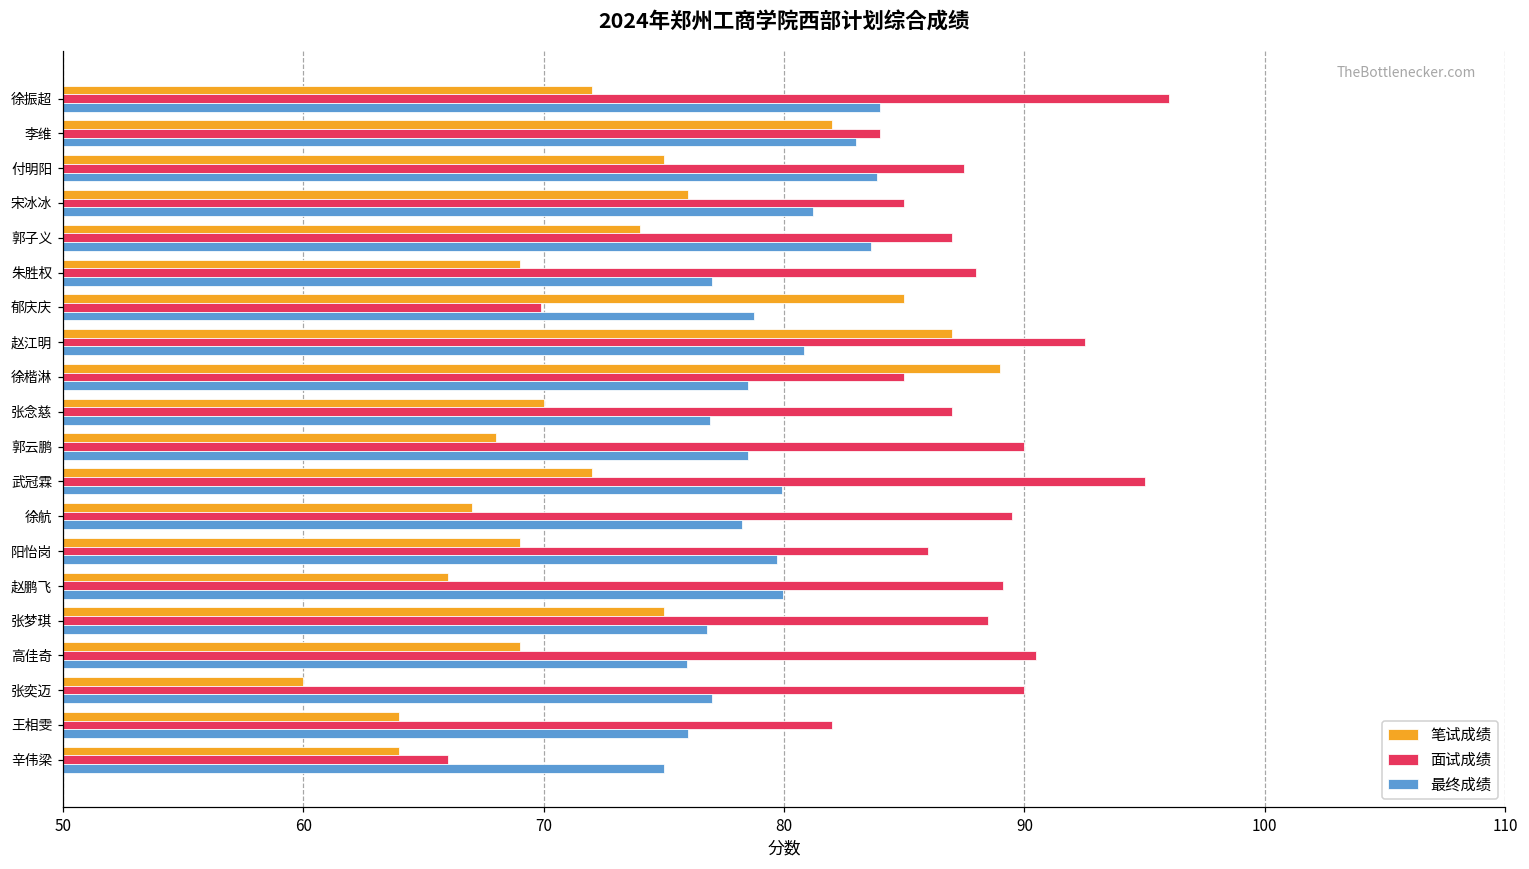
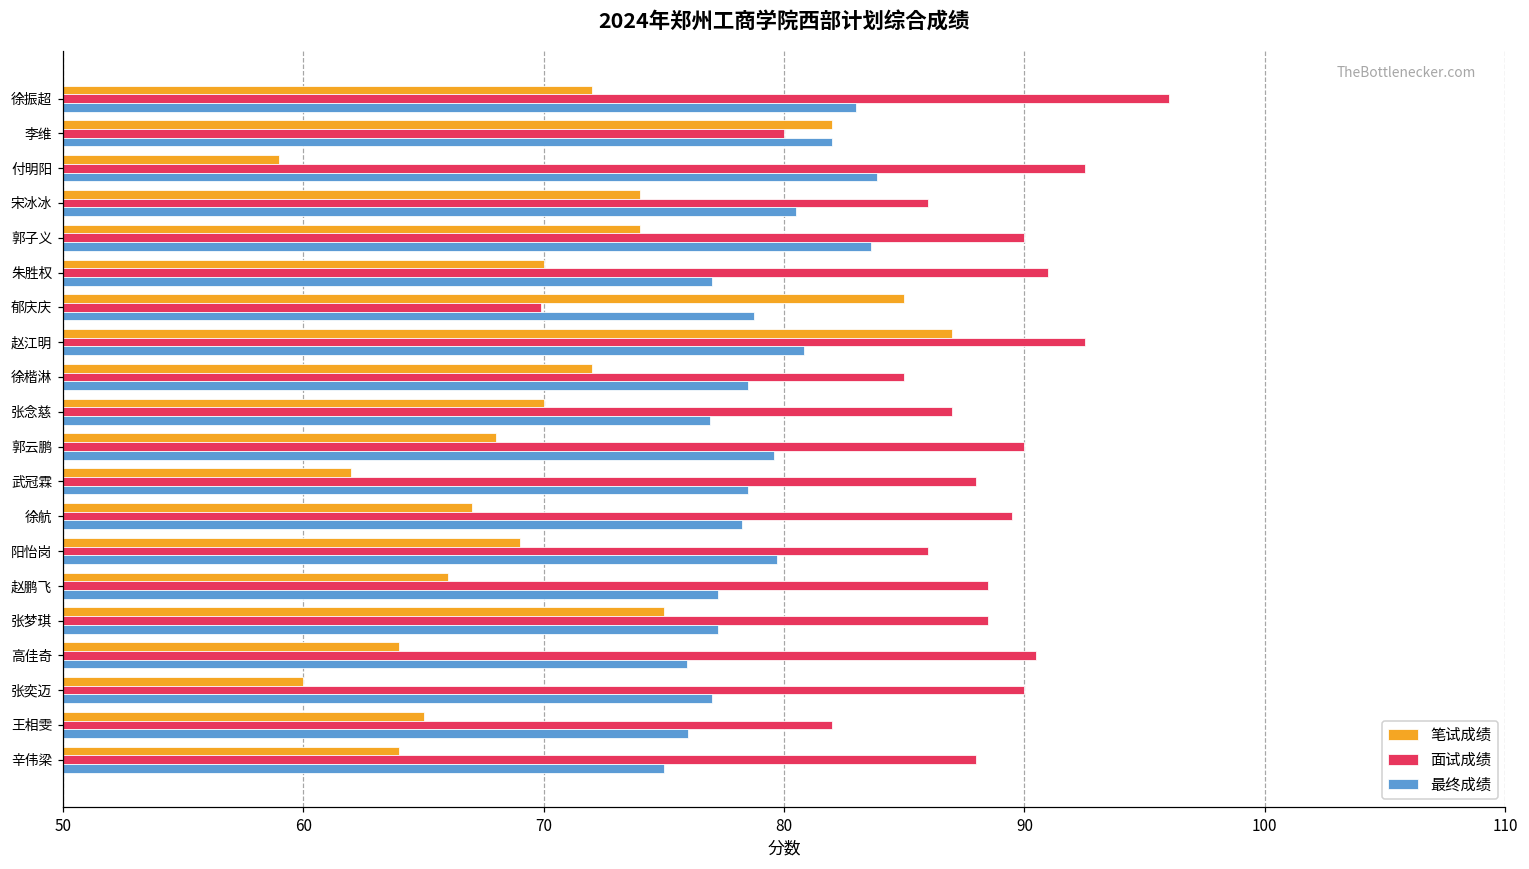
  {
    "笔试成绩": {
      "徐振超": 72,
      "李维": 82,
-     "付明阳": 75,
-     "宋冰冰": 76,
+     "付明阳": 59,
+     "宋冰冰": 74,
      "郭子义": 74,
-     "朱胜权": 69,
+     "朱胜权": 70,
      "郁庆庆": 85,
      "赵江明": 87,
-     "徐楷淋": 89,
+     "徐楷淋": 72,
      "张念慈": 70,
      "郭云鹏": 68,
-     "武冠霖": 72,
+     "武冠霖": 62,
      "徐航": 67,
      "阳怡岗": 69,
      "赵鹏飞": 66,
      "张梦琪": 75,
-     "高佳奇": 69,
+     "高佳奇": 64,
      "张奕迈": 60,
-     "王相雯": 64,
+     "王相雯": 65,
      "辛伟梁": 64
    },
    "面试成绩": {
      "徐振超": 96.0,
-     "李维": 84,
-     "付明阳": 87.5,
-     "宋冰冰": 85,
-     "郭子义": 87,
-     "朱胜权": 88,
+     "李维": 80,
+     "付明阳": 92.5,
+     "宋冰冰": 86,
+     "郭子义": 90,
+     "朱胜权": 91,
      "郁庆庆": 69.9,
      "赵江明": 92.5,
      "徐楷淋": 85.0,
      "张念慈": 87.0,
      "郭云鹏": 90.0,
-     "武冠霖": 95,
+     "武冠霖": 88,
      "徐航": 89.5,
      "阳怡岗": 86.0,
-     "赵鹏飞": 89.1,
+     "赵鹏飞": 88.5,
      "张梦琪": 88.5,
      "高佳奇": 90.5,
      "张奕迈": 90.0,
      "王相雯": 82.0,
-     "辛伟梁": 66
+     "辛伟梁": 88
    },
    "最终成绩": {
-     "徐振超": 84,
-     "李维": 83,
+     "徐振超": 83,
+     "李维": 82,
      "付明阳": 83.9,
-     "宋冰冰": 81.2,
+     "宋冰冰": 80.5,
      "郭子义": 83.6,
      "朱胜权": 77.0,
      "郁庆庆": 78.8,
      "赵江明": 80.8,
      "徐楷淋": 78.5,
      "张念慈": 76.9,
-     "郭云鹏": 78.5,
-     "武冠霖": 79.9,
+     "郭云鹏": 79.6,
+     "武冠霖": 78.5,
      "徐航": 78.3,
      "阳怡岗": 79.7,
-     "赵鹏飞": 80.0,
-     "张梦琪": 76.8,
+     "赵鹏飞": 77.3,
+     "张梦琪": 77.3,
      "高佳奇": 76.0,
      "张奕迈": 77.0,
      "王相雯": 76.0,
      "辛伟梁": 75.0
    }
  }
